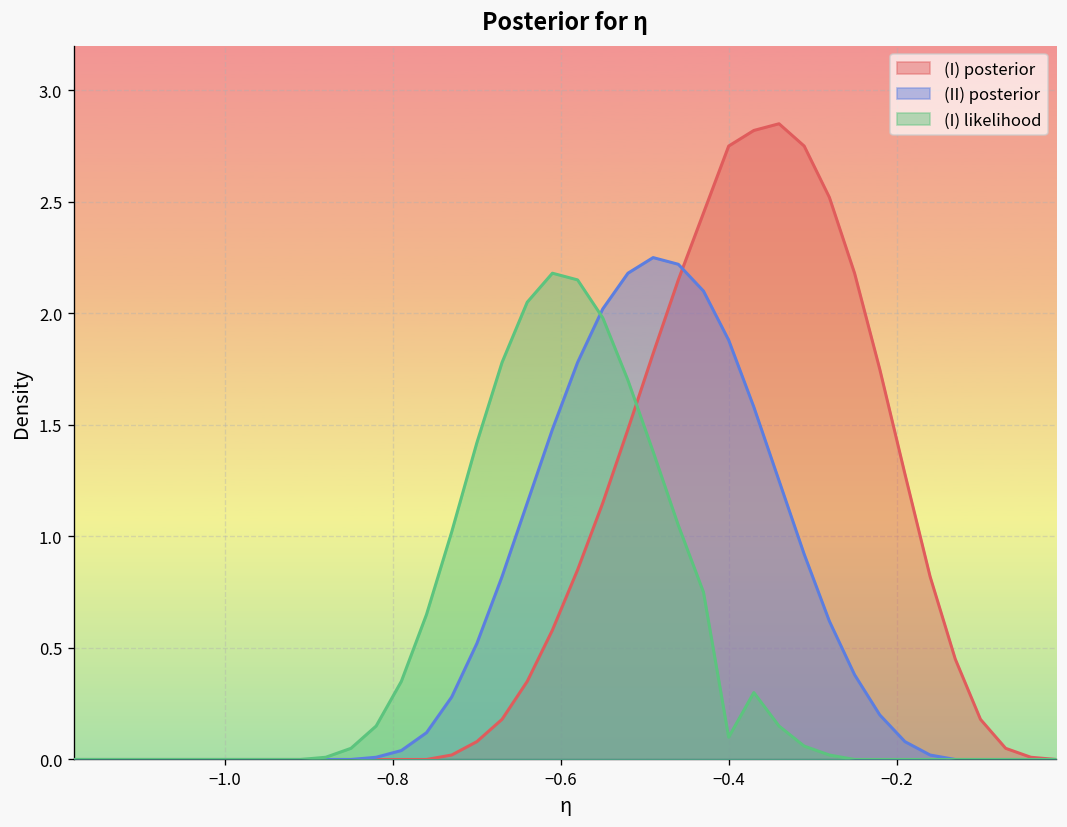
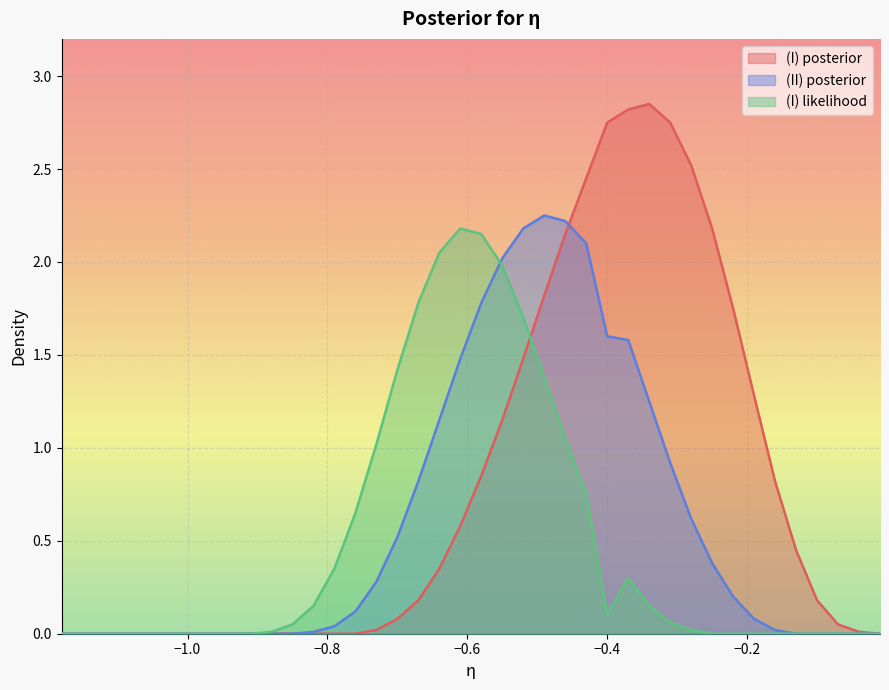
  {
    "(I) posterior": {
      "−0.4": 2.75
    },
    "(II) posterior": {
-     "−0.4": 1.88
+     "−0.4": 1.60
    },
    "(I) likelihood": {
      "−0.4": 0.10
    }
  }
